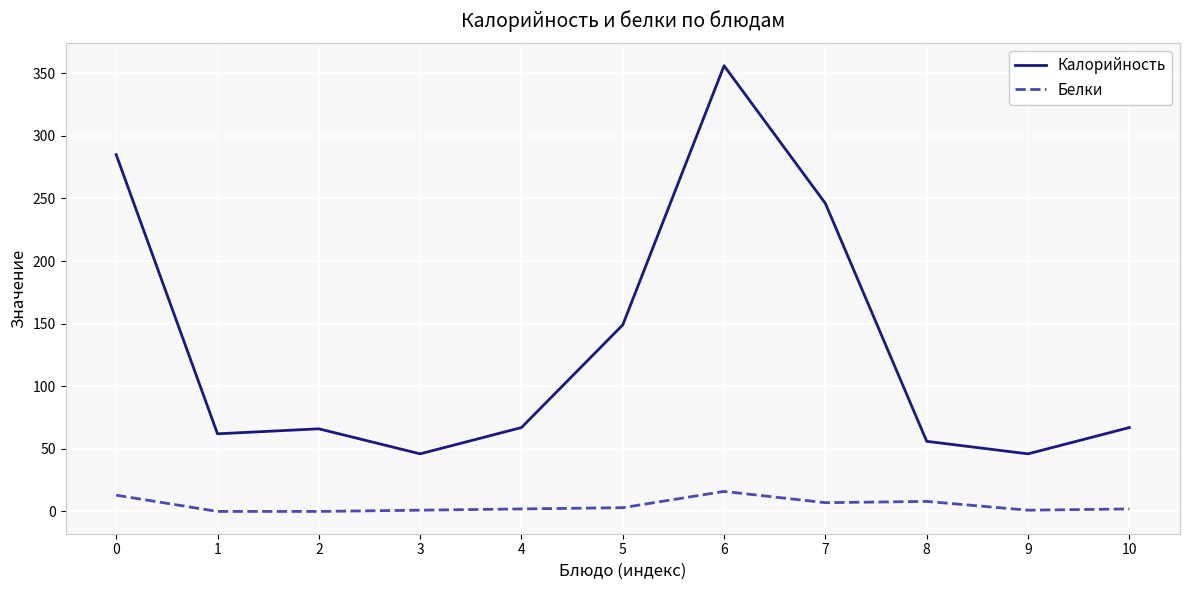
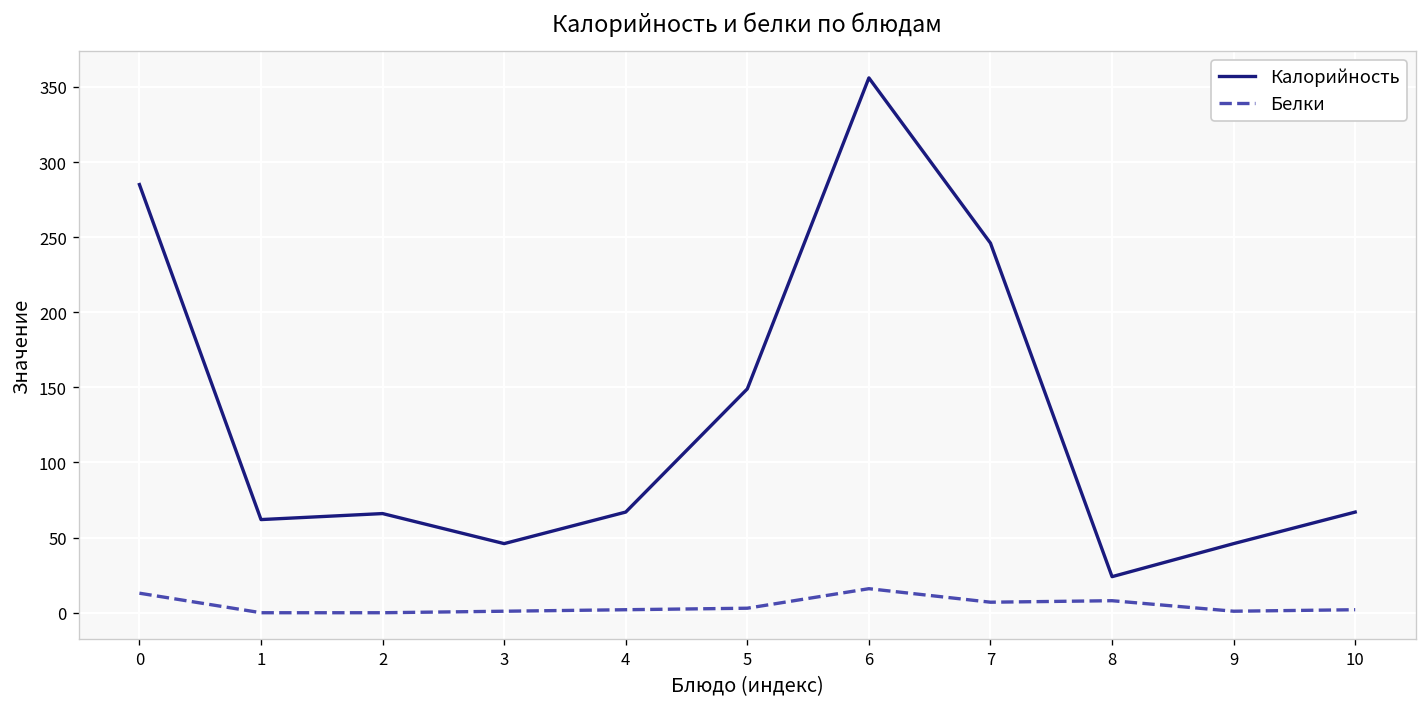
  {
    "Калорийность": {
      "0": 285,
      "1": 62,
      "2": 66,
      "3": 46,
      "4": 67,
      "5": 149,
      "6": 356,
      "7": 246,
-     "8": 56,
+     "8": 24,
      "9": 46,
      "10": 67
    },
    "Белки": {
      "0": 13,
      "1": 0,
      "2": 0,
      "3": 1,
      "4": 2,
      "5": 3,
      "6": 16,
      "7": 7,
      "8": 8,
      "9": 1,
      "10": 2
    }
  }
